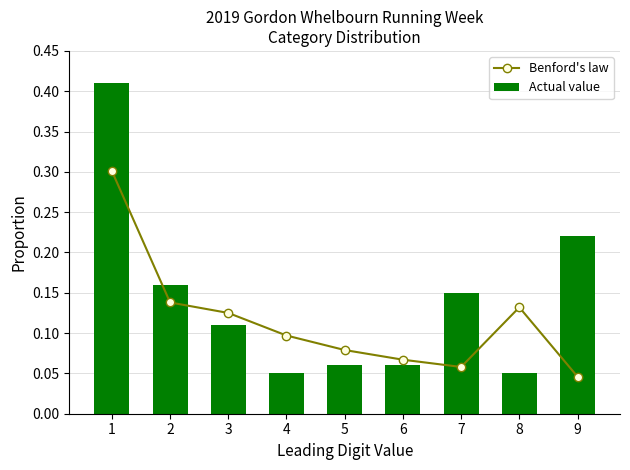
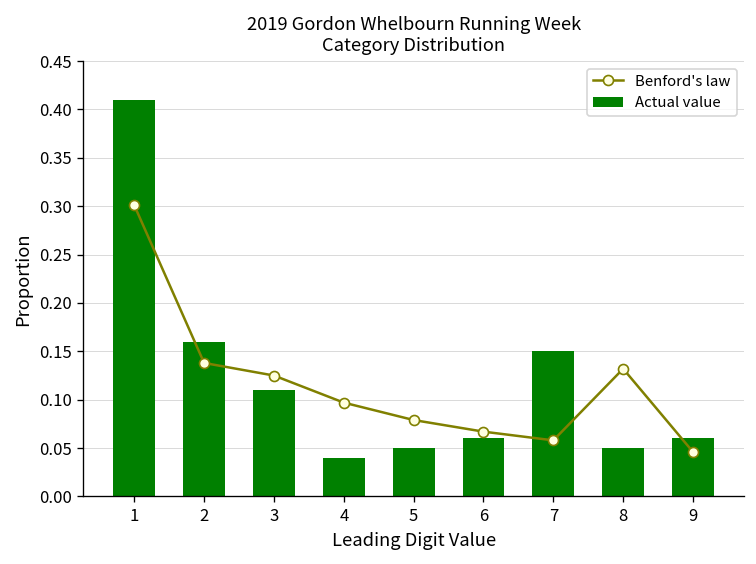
  {
    "Benford's law": {
      "1": 0.30,
      "2": 0.14,
      "3": 0.13,
      "4": 0.10,
      "5": 0.08,
      "6": 0.07,
      "7": 0.06,
      "8": 0.13,
      "9": 0.05
    },
    "Actual value": {
      "1": 0.41,
      "2": 0.16,
      "3": 0.11,
-     "4": 0.05,
-     "5": 0.06,
+     "4": 0.04,
+     "5": 0.05,
      "6": 0.06,
      "7": 0.15,
      "8": 0.05,
-     "9": 0.22
+     "9": 0.06
    }
  }
